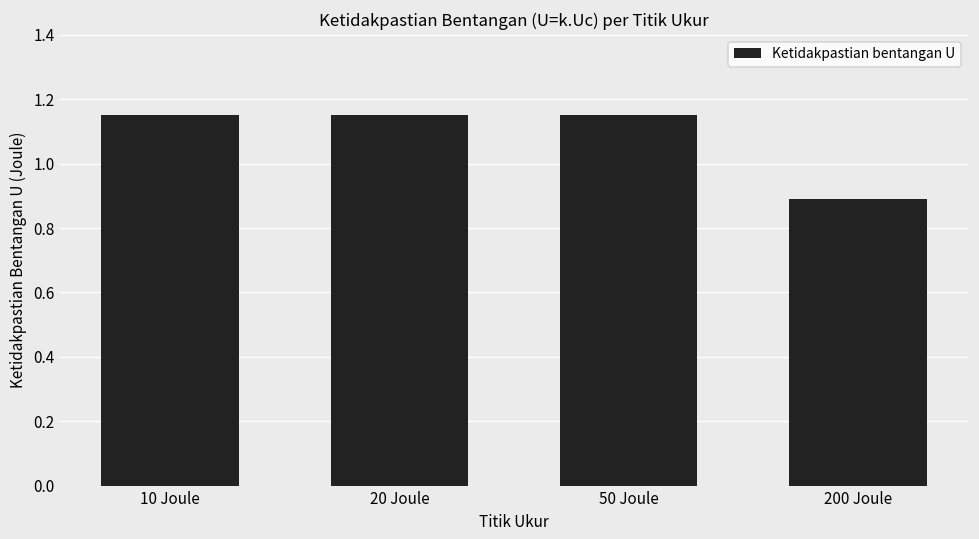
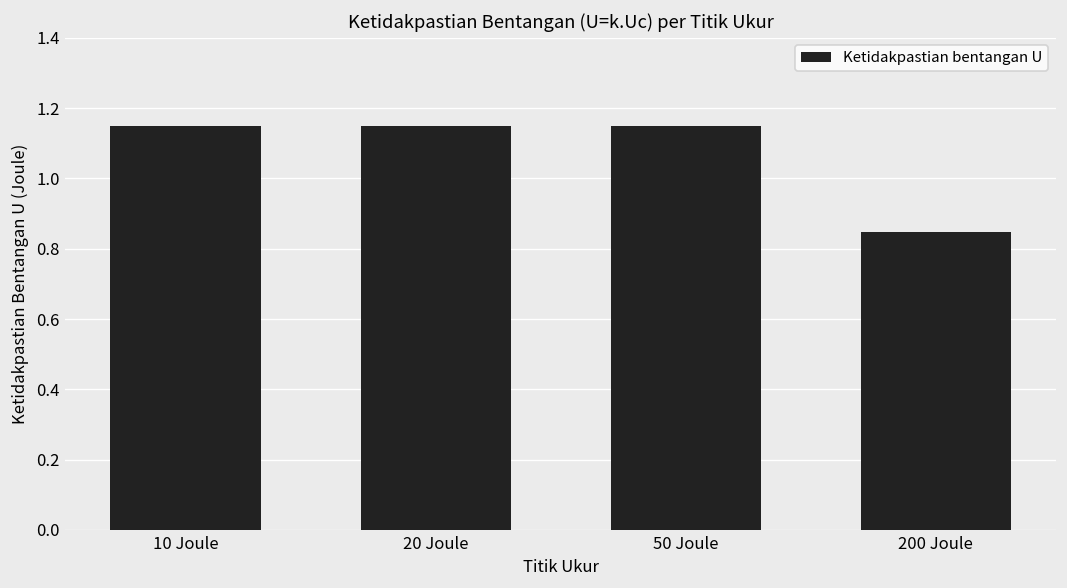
  {
    "10 Joule": 1.15,
    "20 Joule": 1.15,
    "50 Joule": 1.15,
-   "200 Joule": 0.89
+   "200 Joule": 0.85
  }
